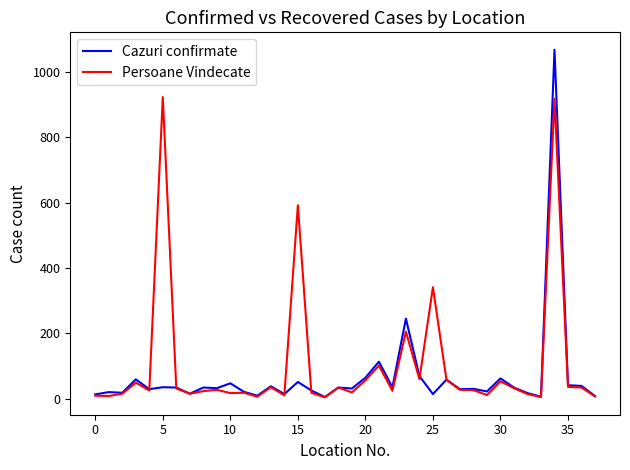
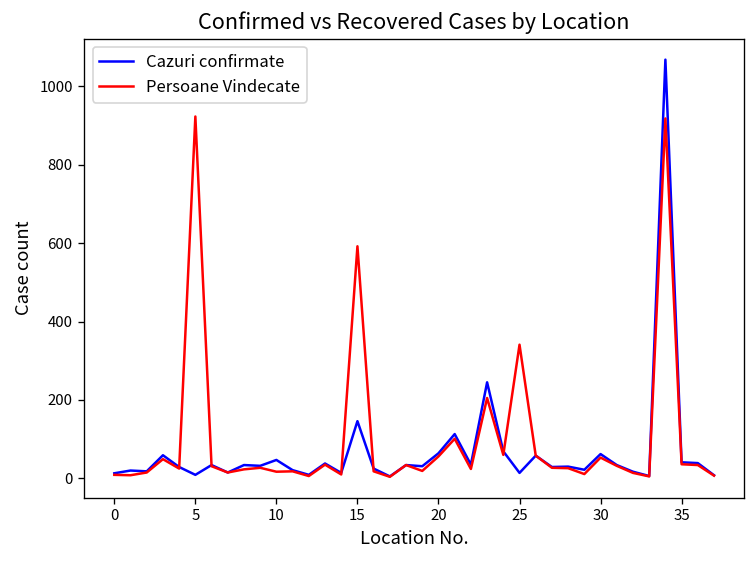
  {
    "Cazuri confirmate": {
-     "5": 40,
+     "5": 10,
      "10": 50,
-     "15": 50,
+     "15": 150,
      "20": 60,
      "25": 10,
      "30": 60
    },
    "Persoane Vindecate": {
      "5": 920,
      "10": 20,
      "15": 590,
      "20": 60,
      "25": 340,
      "30": 50
    }
  }
